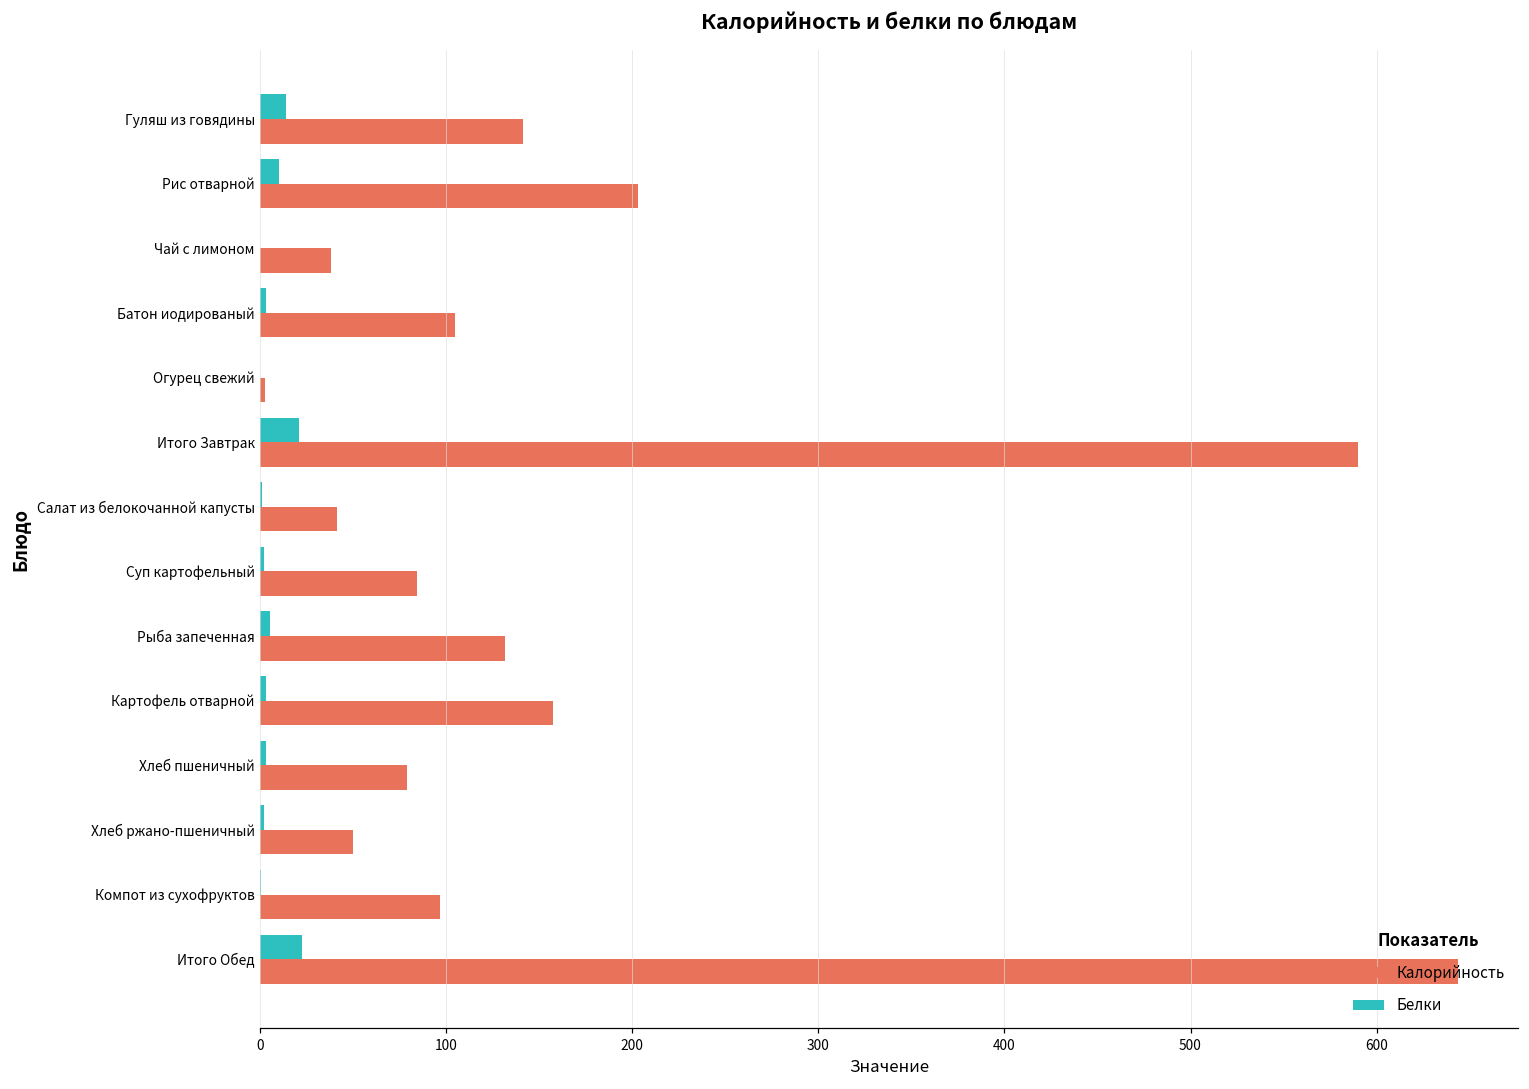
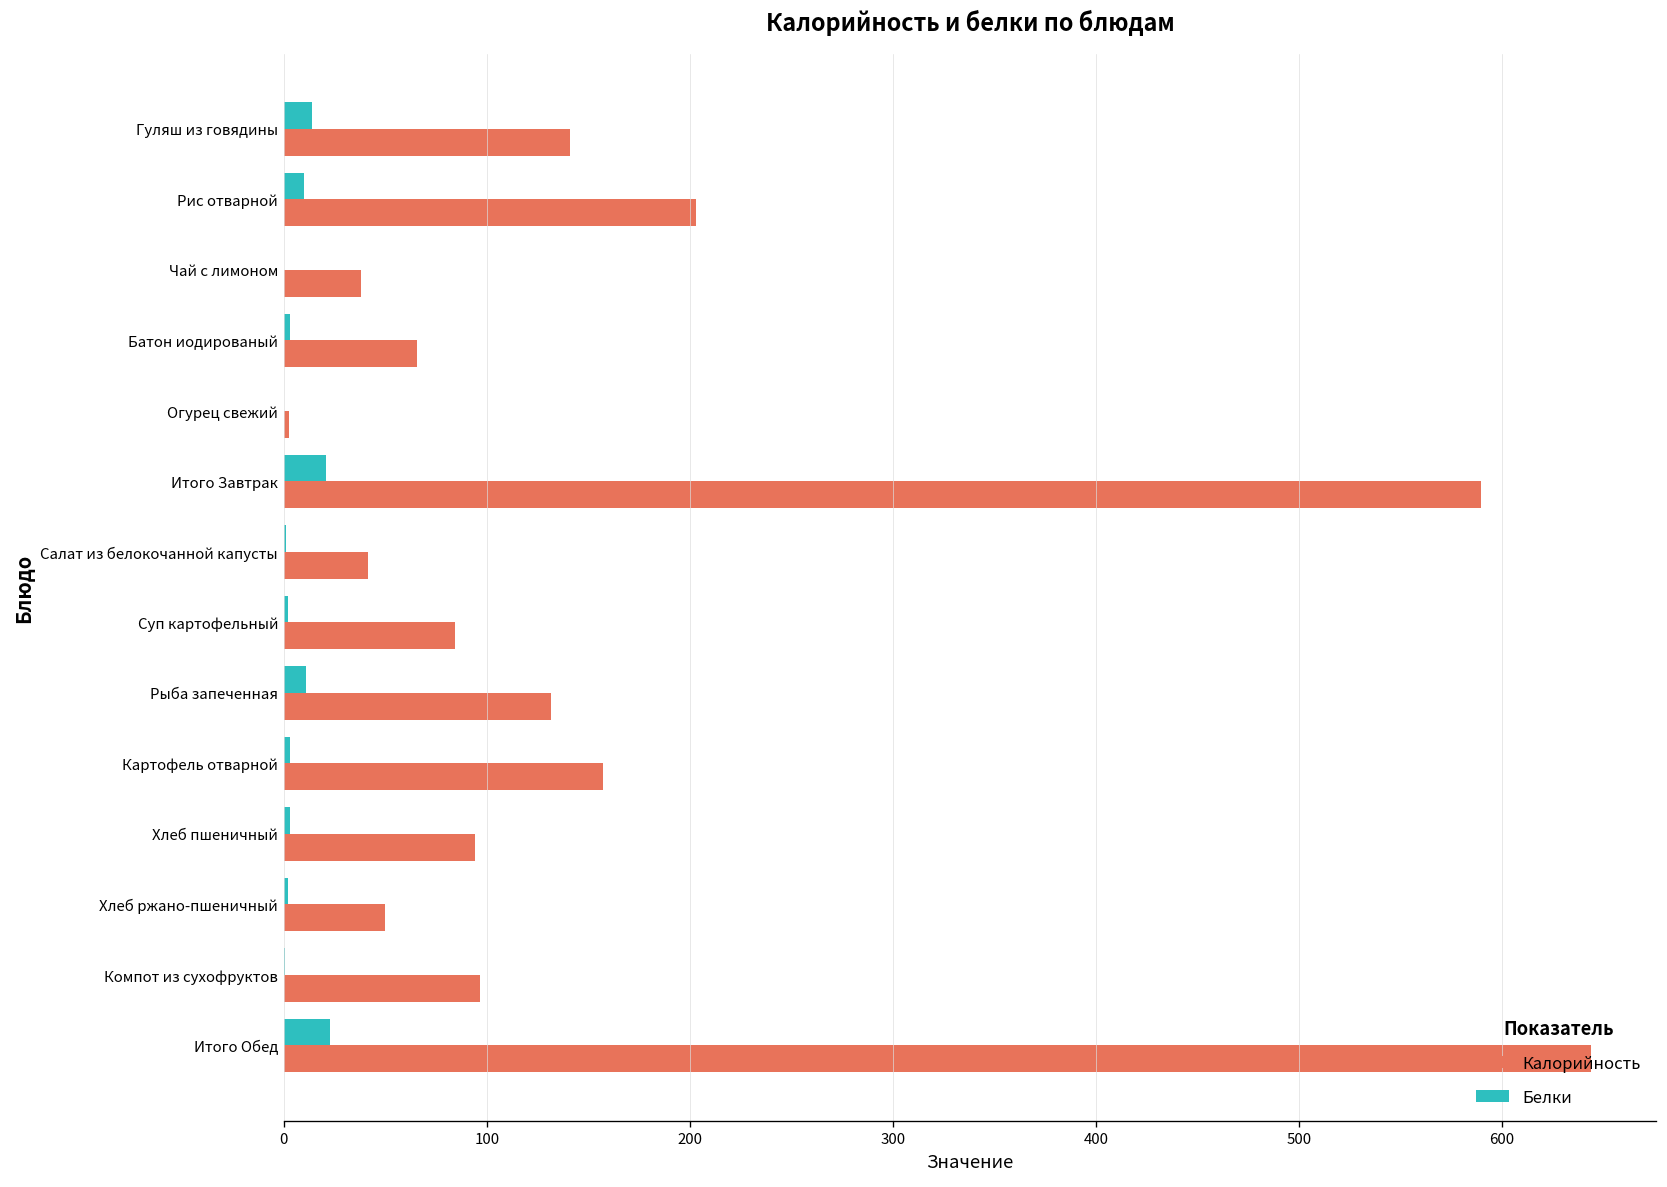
  {
    "Калорийность": {
      "Гуляш из говядины": 141,
      "Рис отварной": 203,
      "Чай с лимоном": 38,
-     "Батон иодированый": 104,
+     "Батон иодированый": 66,
      "Огурец свежий": 2,
      "Итого Завтрак": 590,
      "Салат из белокочанной капусты": 41,
      "Суп картофельный": 84,
      "Рыба запеченная": 132,
      "Картофель отварной": 157,
-     "Хлеб пшеничный": 79,
+     "Хлеб пшеничный": 94,
      "Хлеб ржано-пшеничный": 50,
      "Компот из сухофруктов": 97,
      "Итого Обед": 644
    },
    "Белки": {
      "Гуляш из говядины": 14,
      "Рис отварной": 10,
      "Батон иодированый": 3,
      "Итого Завтрак": 21,
      "Суп картофельный": 2,
-     "Рыба запеченная": 5,
+     "Рыба запеченная": 11,
      "Картофель отварной": 3,
      "Хлеб пшеничный": 3,
      "Хлеб ржано-пшеничный": 2,
      "Итого Обед": 23
    }
  }
